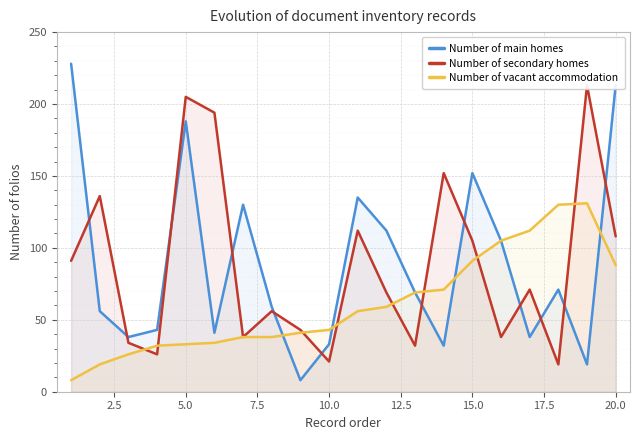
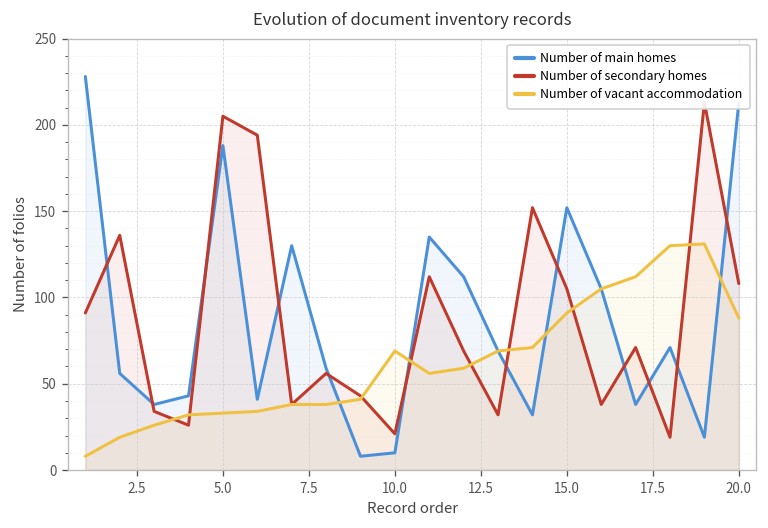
  {
    "Number of main homes": {
      "5.0": 188,
-     "10.0": 33,
+     "10.0": 10,
      "15.0": 152
    },
    "Number of secondary homes": {
      "5.0": 205,
      "10.0": 21,
      "15.0": 105,
      "20.0": 108
    },
    "Number of vacant accommodation": {
      "5.0": 33,
-     "10.0": 43,
+     "10.0": 69,
      "15.0": 91,
      "20.0": 88
    }
  }
